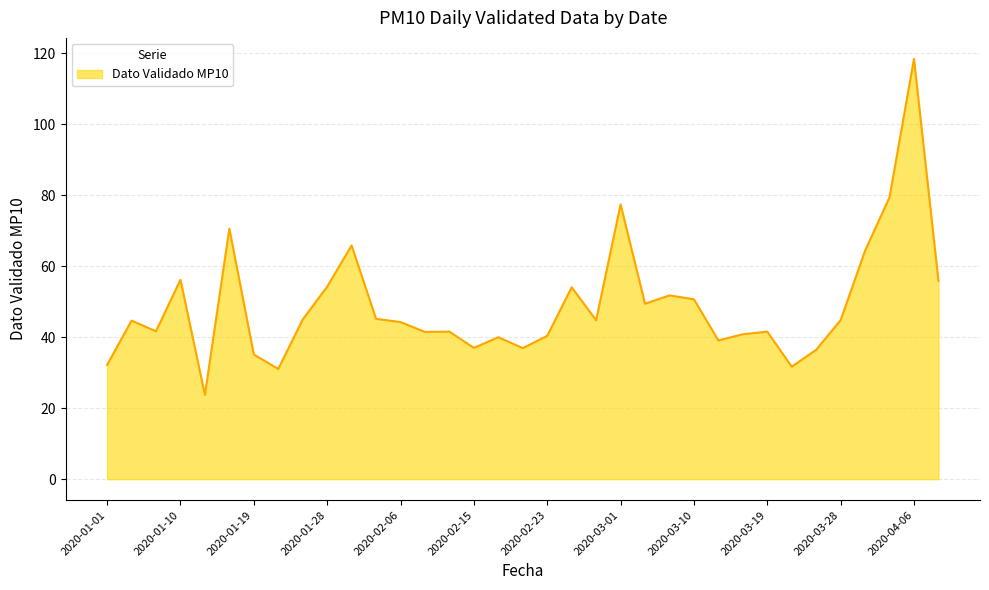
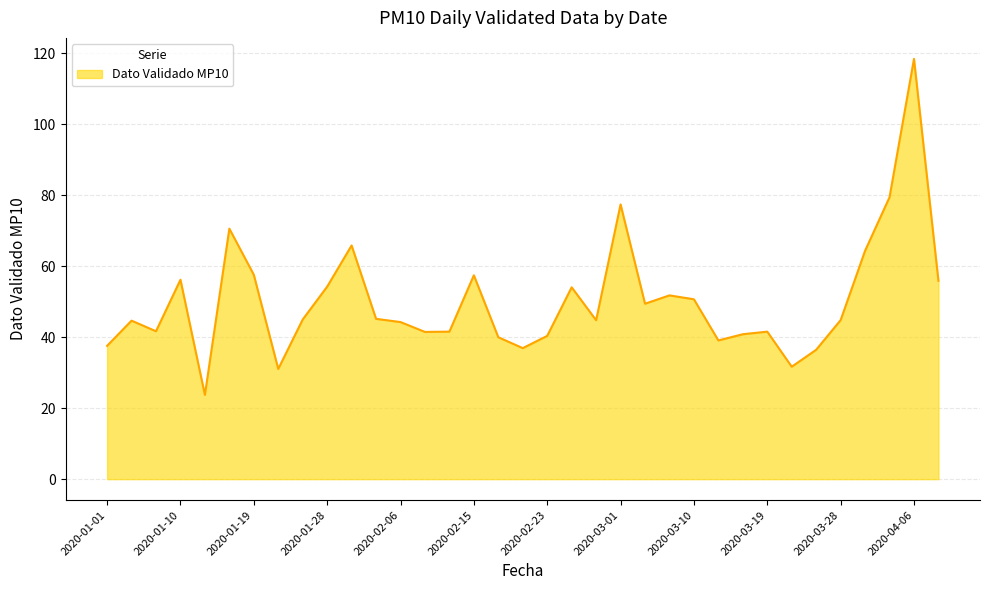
  {
-   "2020-01-01": 32,
+   "2020-01-01": 38,
    "2020-01-10": 56,
-   "2020-01-19": 35,
+   "2020-01-19": 58,
    "2020-01-28": 54,
    "2020-02-06": 44,
-   "2020-02-15": 37,
+   "2020-02-15": 57,
    "2020-02-23": 40,
    "2020-03-01": 77,
    "2020-03-10": 51,
    "2020-03-19": 42,
    "2020-03-28": 45,
    "2020-04-06": 118
  }
